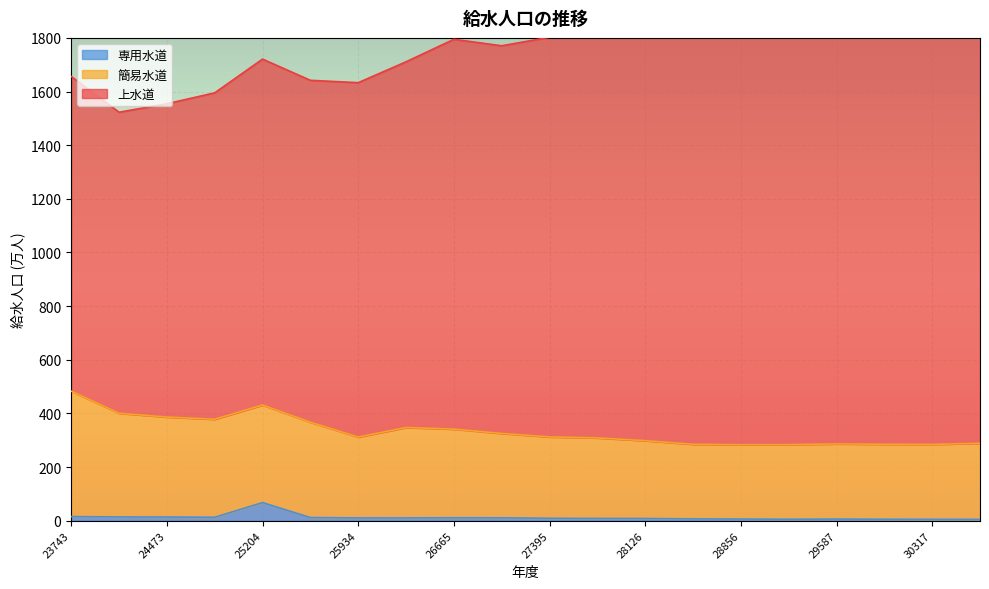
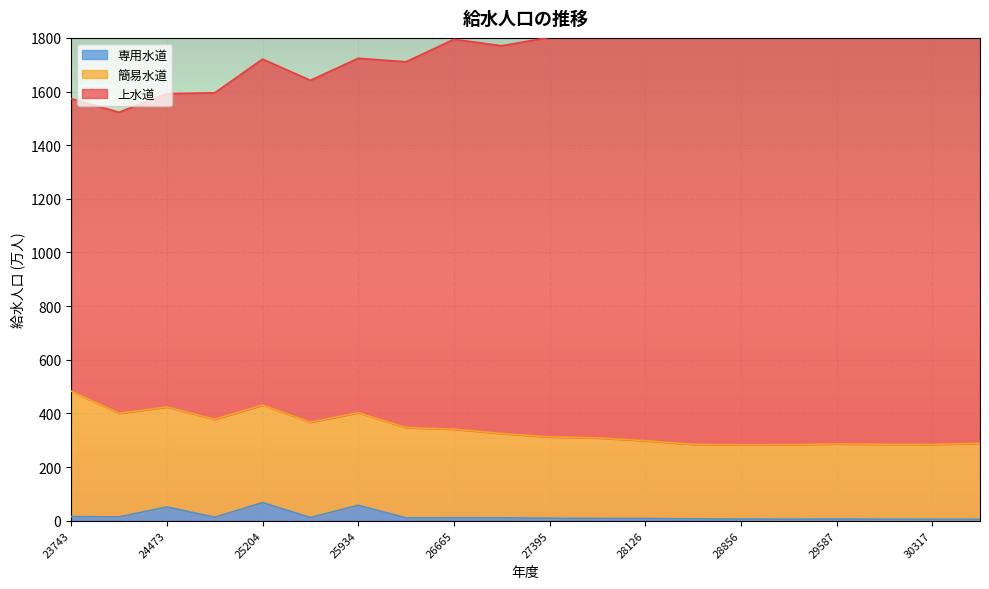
  {
    "専用水道": {
      "23743": 20,
-     "24473": 10,
+     "24473": 50,
      "25204": 70,
-     "25934": 10,
+     "25934": 60,
      "26665": 10,
      "27395": 10,
      "28126": 10,
      "28856": 10,
      "29587": 10,
      "30317": 0
    },
    "簡易水道": {
      "23743": 470,
      "24473": 370,
      "25204": 360,
-     "25934": 300,
+     "25934": 350,
      "26665": 330,
      "27395": 300,
      "28126": 290,
      "28856": 280,
      "29587": 280,
      "30317": 280
    },
    "上水道": {
-     "23743": 1170,
+     "23743": 1090,
      "25204": 1290,
      "25934": 1320,
      "26665": 1450,
      "27395": 1490
    }
  }
